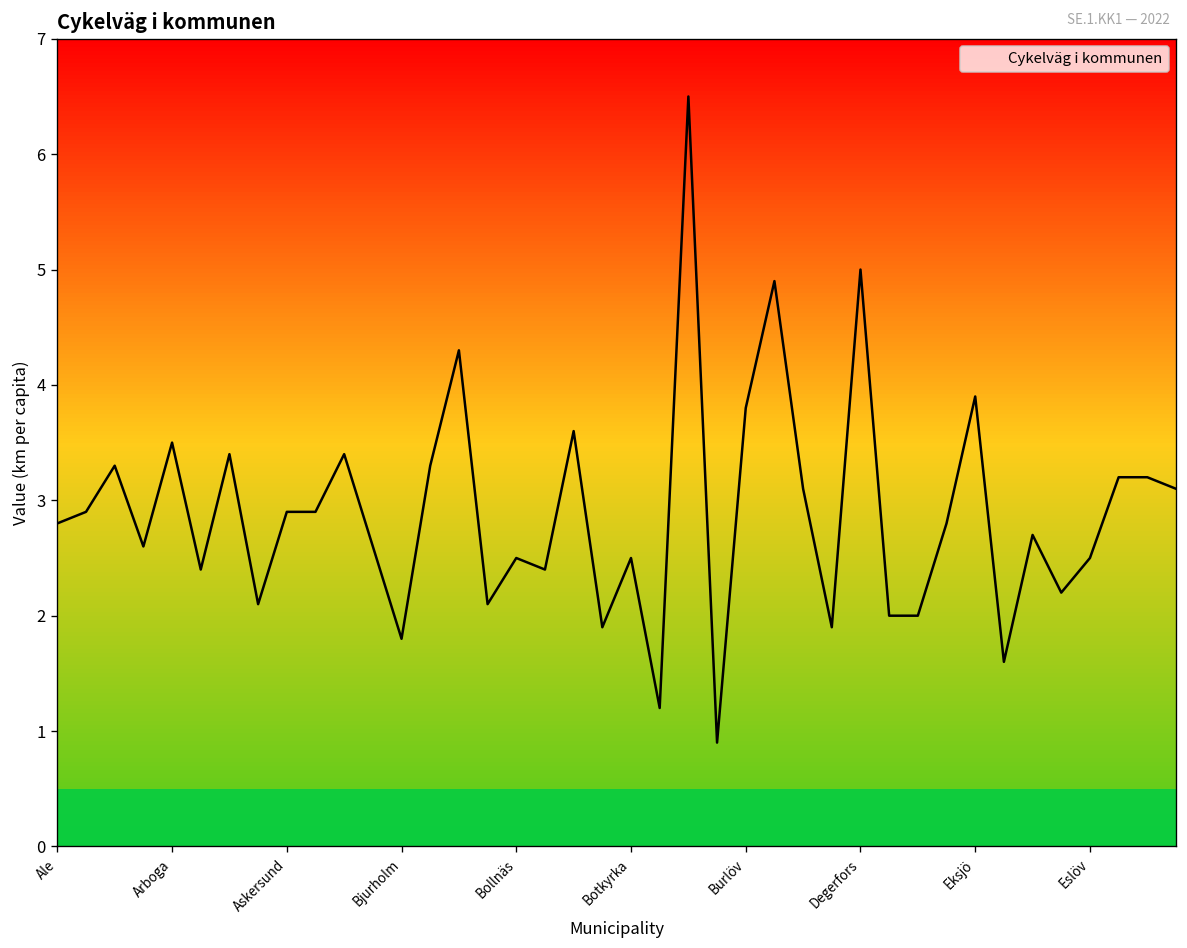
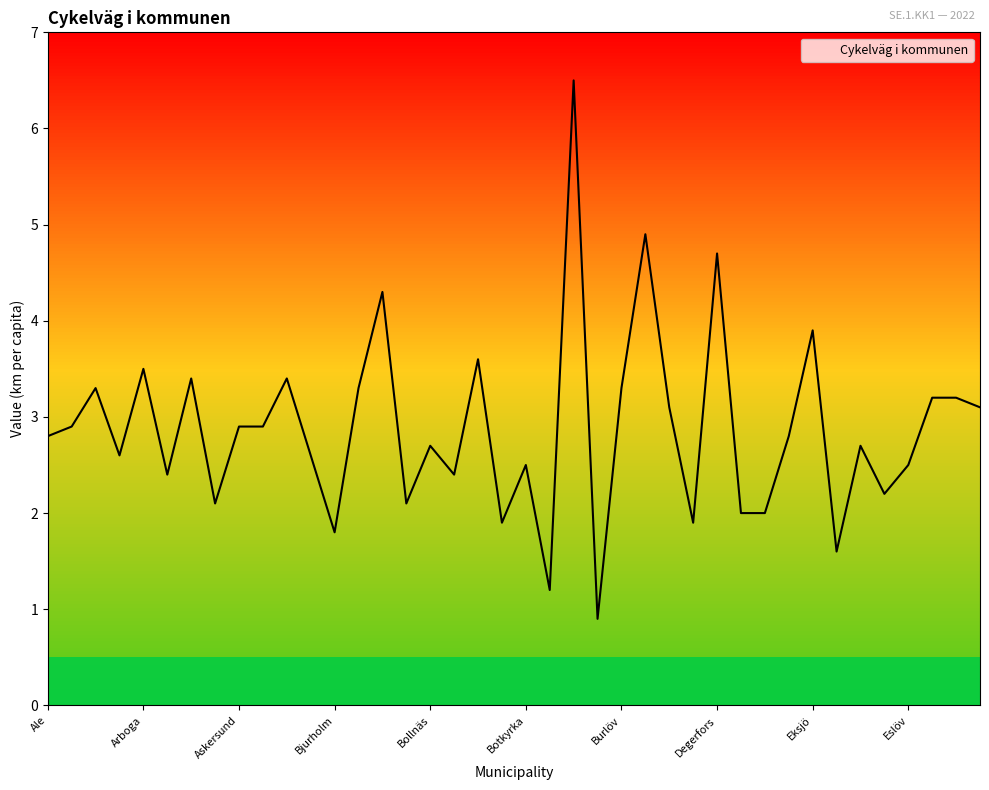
  {
    "Ale": 2.8,
    "Arboga": 3.5,
    "Askersund": 2.9,
    "Bjurholm": 1.8,
-   "Bollnäs": 2.5,
+   "Bollnäs": 2.7,
    "Botkyrka": 2.5,
-   "Burlöv": 3.8,
-   "Degerfors": 5.0,
+   "Burlöv": 3.3,
+   "Degerfors": 4.7,
    "Eksjö": 3.9,
    "Eslöv": 2.5
  }
